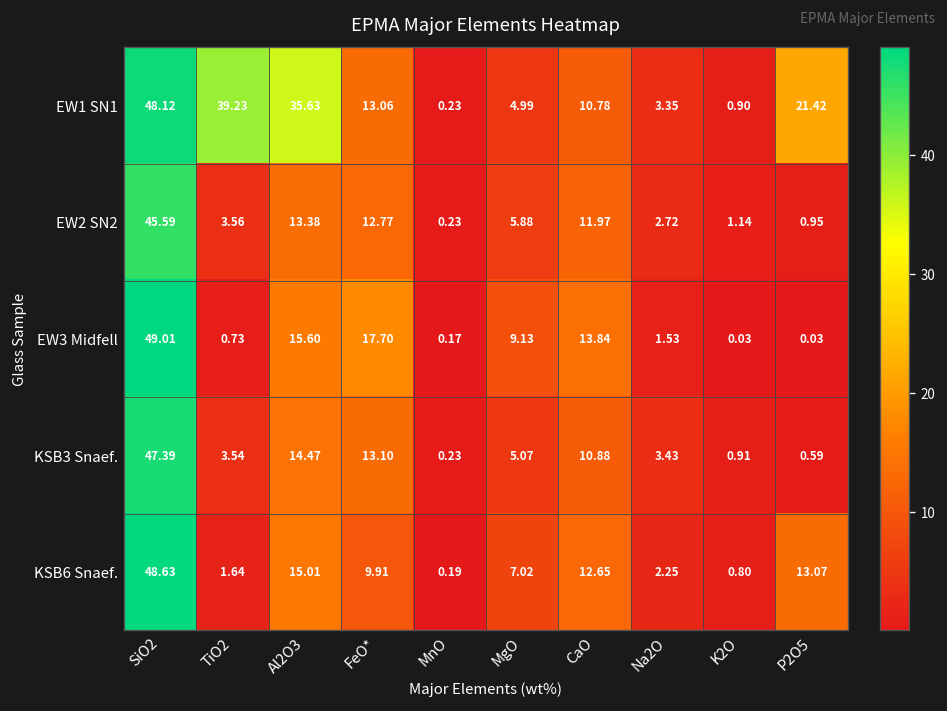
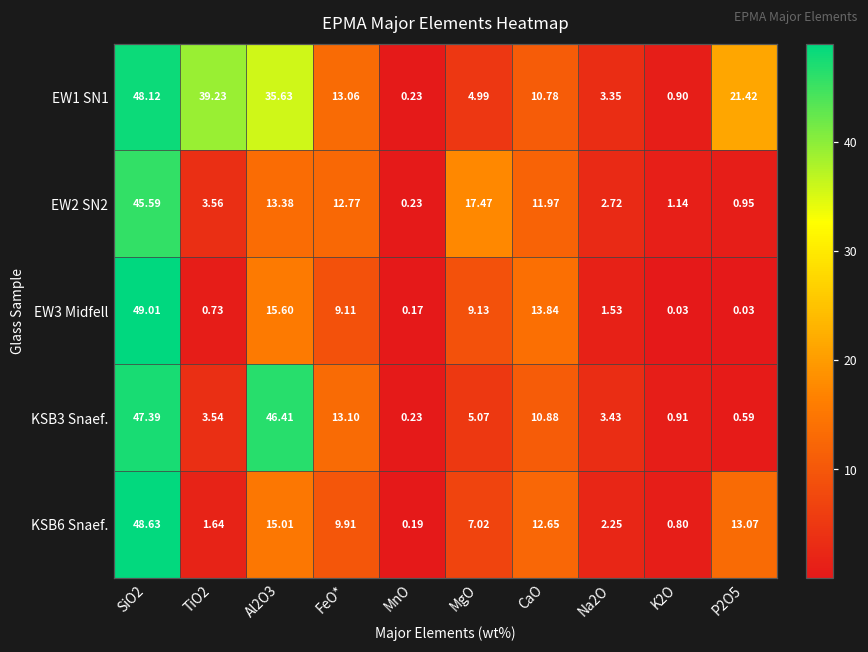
  {
    "EW1 SN1": {
      "SiO2": 48.12,
      "TiO2": 39.23,
      "Al2O3": 35.63,
      "FeO*": 13.06,
      "MnO": 0.23,
      "MgO": 4.99,
      "CaO": 10.78,
      "Na2O": 3.35,
      "K2O": 0.90,
      "P2O5": 21.42
    },
    "EW2 SN2": {
      "SiO2": 45.59,
      "TiO2": 3.56,
      "Al2O3": 13.38,
      "FeO*": 12.77,
      "MnO": 0.23,
-     "MgO": 5.88,
+     "MgO": 17.47,
      "CaO": 11.97,
      "Na2O": 2.72,
      "K2O": 1.14,
      "P2O5": 0.95
    },
    "EW3 Midfell": {
      "SiO2": 49.01,
      "TiO2": 0.73,
      "Al2O3": 15.60,
-     "FeO*": 17.70,
+     "FeO*": 9.11,
      "MnO": 0.17,
      "MgO": 9.13,
      "CaO": 13.84,
      "Na2O": 1.53,
      "K2O": 0.03,
      "P2O5": 0.03
    },
    "KSB3 Snaef.": {
      "SiO2": 47.39,
      "TiO2": 3.54,
-     "Al2O3": 14.47,
+     "Al2O3": 46.41,
      "FeO*": 13.10,
      "MnO": 0.23,
      "MgO": 5.07,
      "CaO": 10.88,
      "Na2O": 3.43,
      "K2O": 0.91,
      "P2O5": 0.59
    },
    "KSB6 Snaef.": {
      "SiO2": 48.63,
      "TiO2": 1.64,
      "Al2O3": 15.01,
      "FeO*": 9.91,
      "MnO": 0.19,
      "MgO": 7.02,
      "CaO": 12.65,
      "Na2O": 2.25,
      "K2O": 0.80,
      "P2O5": 13.07
    }
  }
